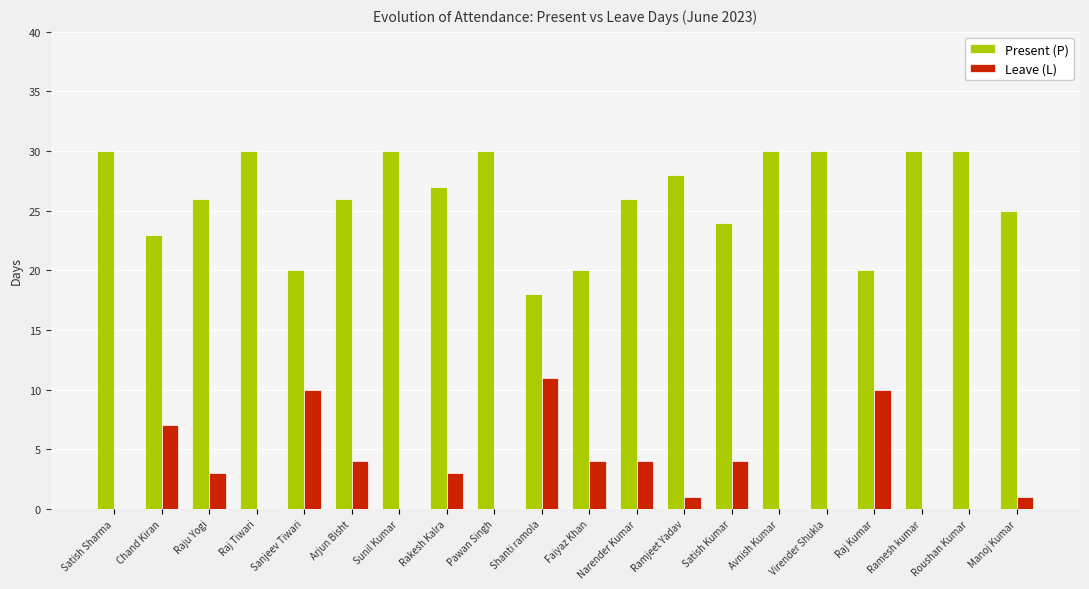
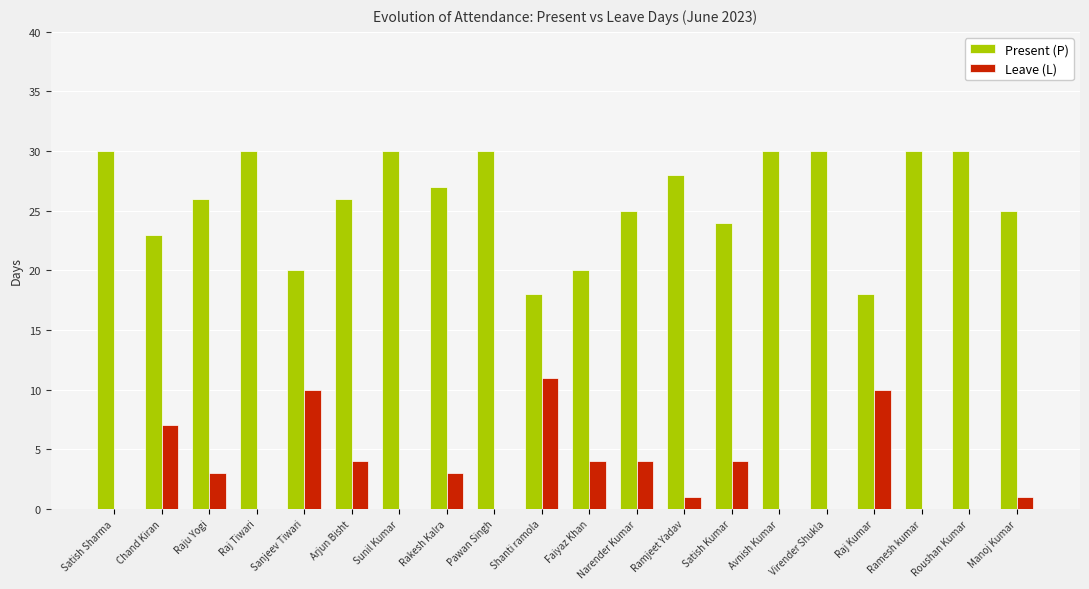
  {
    "Present (P)": {
      "Satish Sharma": 30,
      "Chand Kiran": 23,
      "Raju Yogi": 26,
      "Raj Tiwari": 30,
      "Sanjeev Tiwari": 20,
      "Arjun Bisht": 26,
      "Sunil Kumar": 30,
      "Rakesh Kalra": 27,
      "Pawan Singh": 30,
      "Shanti ramola": 18,
      "Faiyaz Khan": 20,
-     "Narender Kumar": 26,
+     "Narender Kumar": 25,
      "Ramjeet Yadav": 28,
      "Satish Kumar": 24,
      "Avnish Kumar": 30,
      "Virender Shukla": 30,
-     "Raj Kumar": 20,
+     "Raj Kumar": 18,
      "Ramesh kumar": 30,
      "Roushan Kumar": 30,
      "Manoj Kumar": 25
    },
    "Leave (L)": {
      "Satish Sharma": 0,
      "Chand Kiran": 7,
      "Raju Yogi": 3,
      "Raj Tiwari": 0,
      "Sanjeev Tiwari": 10,
      "Arjun Bisht": 4,
      "Sunil Kumar": 0,
      "Rakesh Kalra": 3,
      "Pawan Singh": 0,
      "Shanti ramola": 11,
      "Faiyaz Khan": 4,
      "Narender Kumar": 4,
      "Ramjeet Yadav": 1,
      "Satish Kumar": 4,
      "Avnish Kumar": 0,
      "Virender Shukla": 0,
      "Raj Kumar": 10,
      "Ramesh kumar": 0,
      "Roushan Kumar": 0,
      "Manoj Kumar": 1
    }
  }
